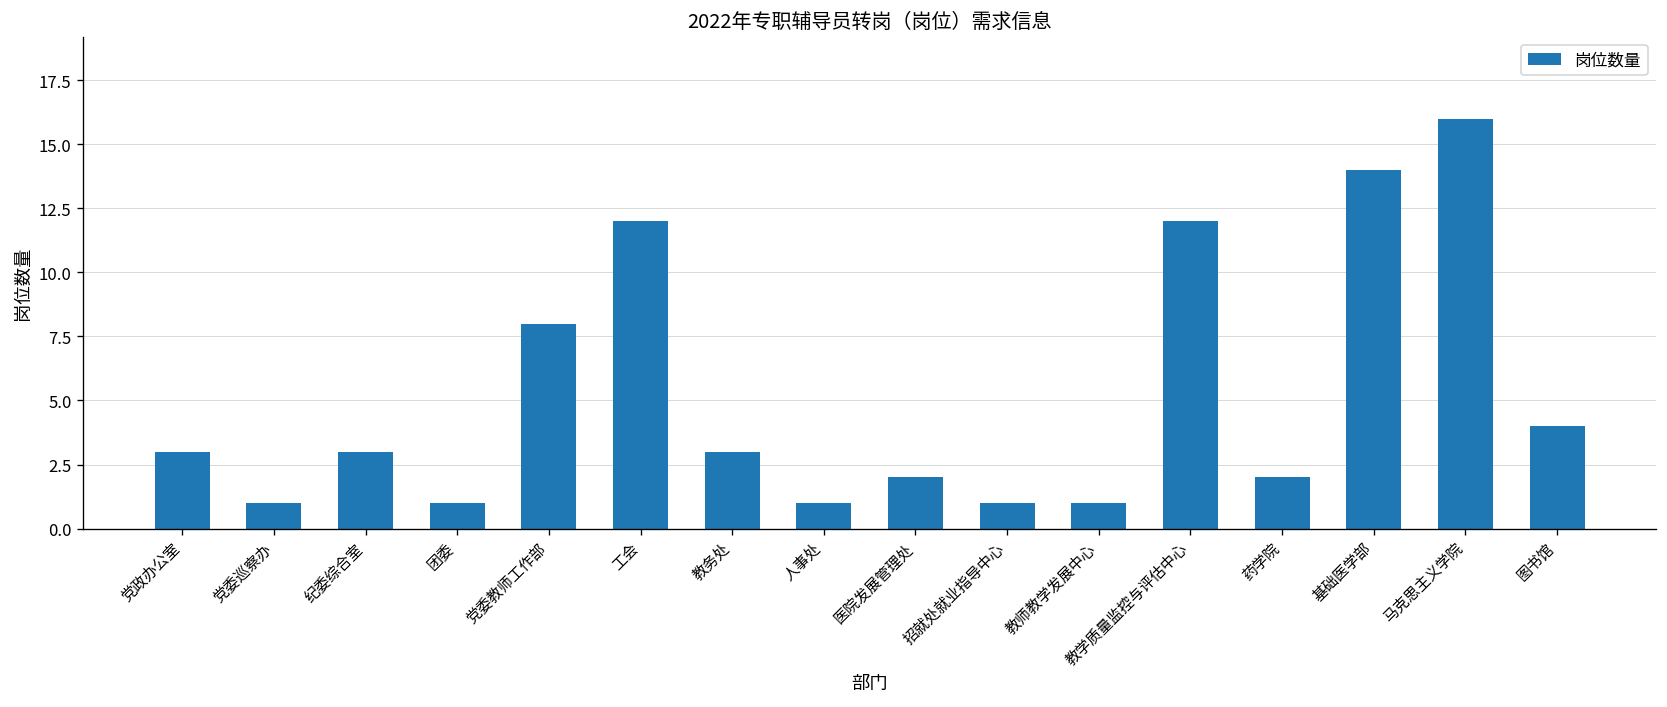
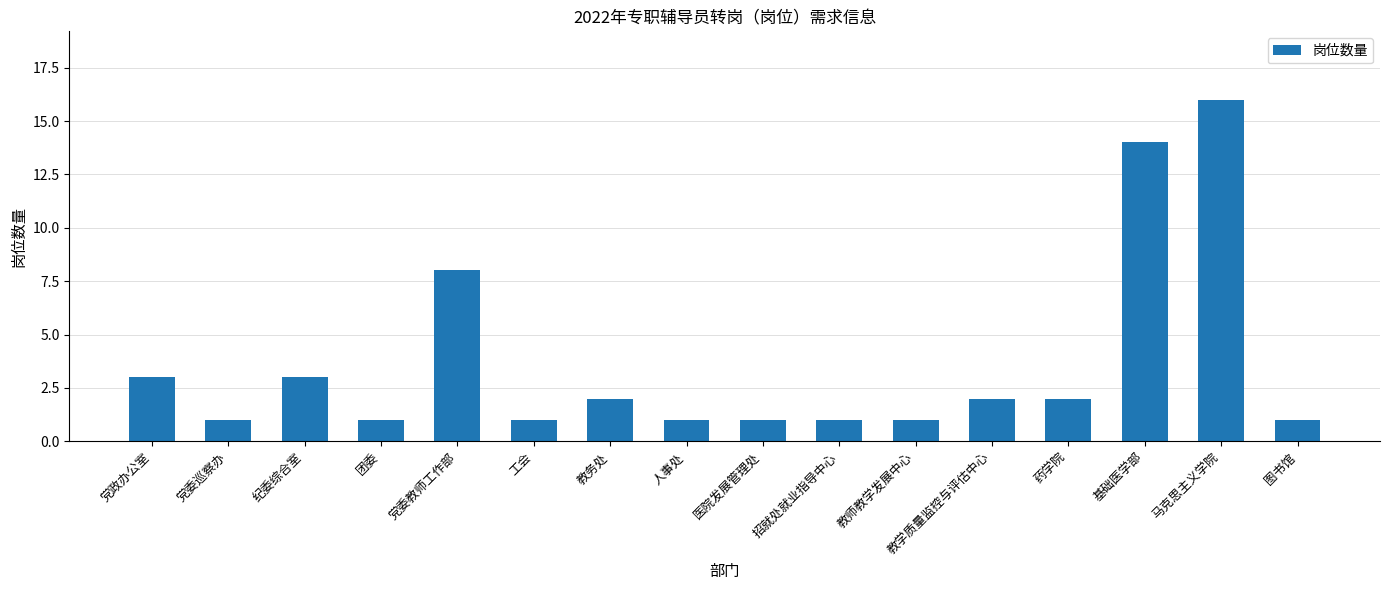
  {
    "党政办公室": 3,
    "党委巡察办": 1,
    "纪委综合室": 3,
    "团委": 1,
    "党委教师工作部": 8,
-   "工会": 12,
-   "教务处": 3,
+   "工会": 1,
+   "教务处": 2,
    "人事处": 1,
-   "医院发展管理处": 2,
+   "医院发展管理处": 1,
    "招就处就业指导中心": 1,
    "教师教学发展中心": 1,
-   "教学质量监控与评估中心": 12,
+   "教学质量监控与评估中心": 2,
    "药学院": 2,
    "基础医学部": 14,
    "马克思主义学院": 16,
-   "图书馆": 4
+   "图书馆": 1
  }
